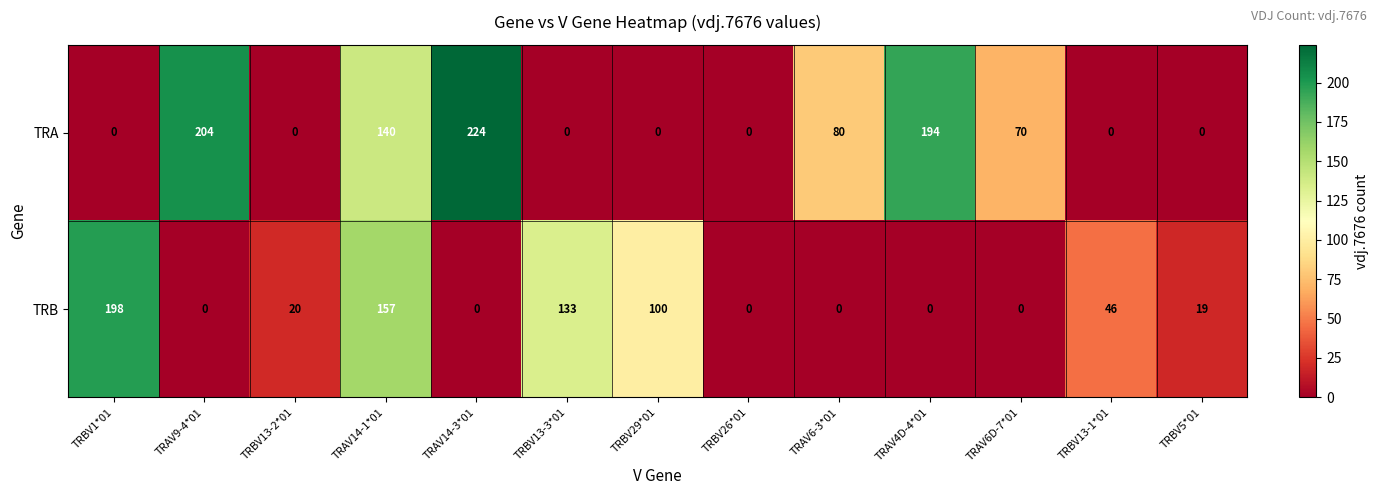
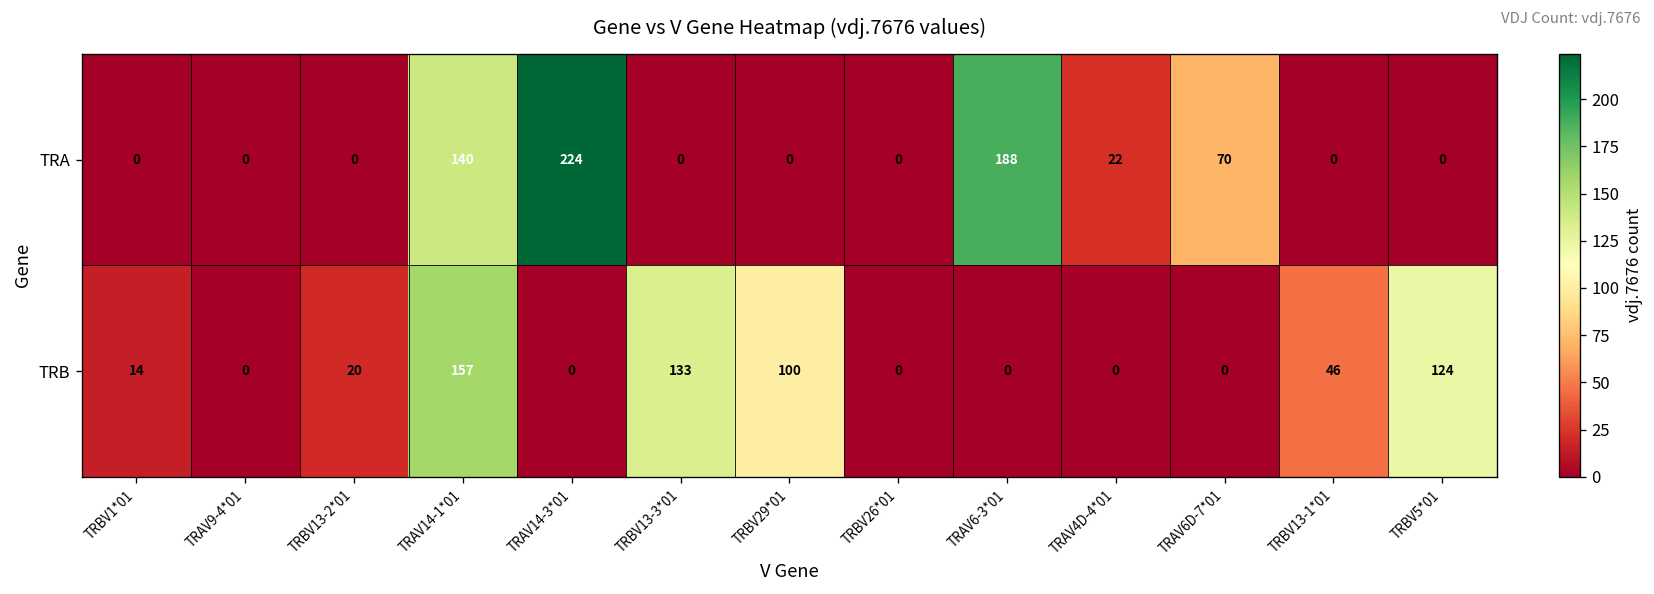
  {
    "TRA": {
      "TRBV1*01": 0,
-     "TRAV9-4*01": 204,
+     "TRAV9-4*01": 0,
      "TRBV13-2*01": 0,
      "TRAV14-1*01": 140,
      "TRAV14-3*01": 224,
      "TRBV13-3*01": 0,
      "TRBV29*01": 0,
      "TRBV26*01": 0,
-     "TRAV6-3*01": 80,
-     "TRAV4D-4*01": 194,
+     "TRAV6-3*01": 188,
+     "TRAV4D-4*01": 22,
      "TRAV6D-7*01": 70,
      "TRBV13-1*01": 0,
      "TRBV5*01": 0
    },
    "TRB": {
-     "TRBV1*01": 198,
+     "TRBV1*01": 14,
      "TRAV9-4*01": 0,
      "TRBV13-2*01": 20,
      "TRAV14-1*01": 157,
      "TRAV14-3*01": 0,
      "TRBV13-3*01": 133,
      "TRBV29*01": 100,
      "TRBV26*01": 0,
      "TRAV6-3*01": 0,
      "TRAV4D-4*01": 0,
      "TRAV6D-7*01": 0,
      "TRBV13-1*01": 46,
-     "TRBV5*01": 19
+     "TRBV5*01": 124
    }
  }
